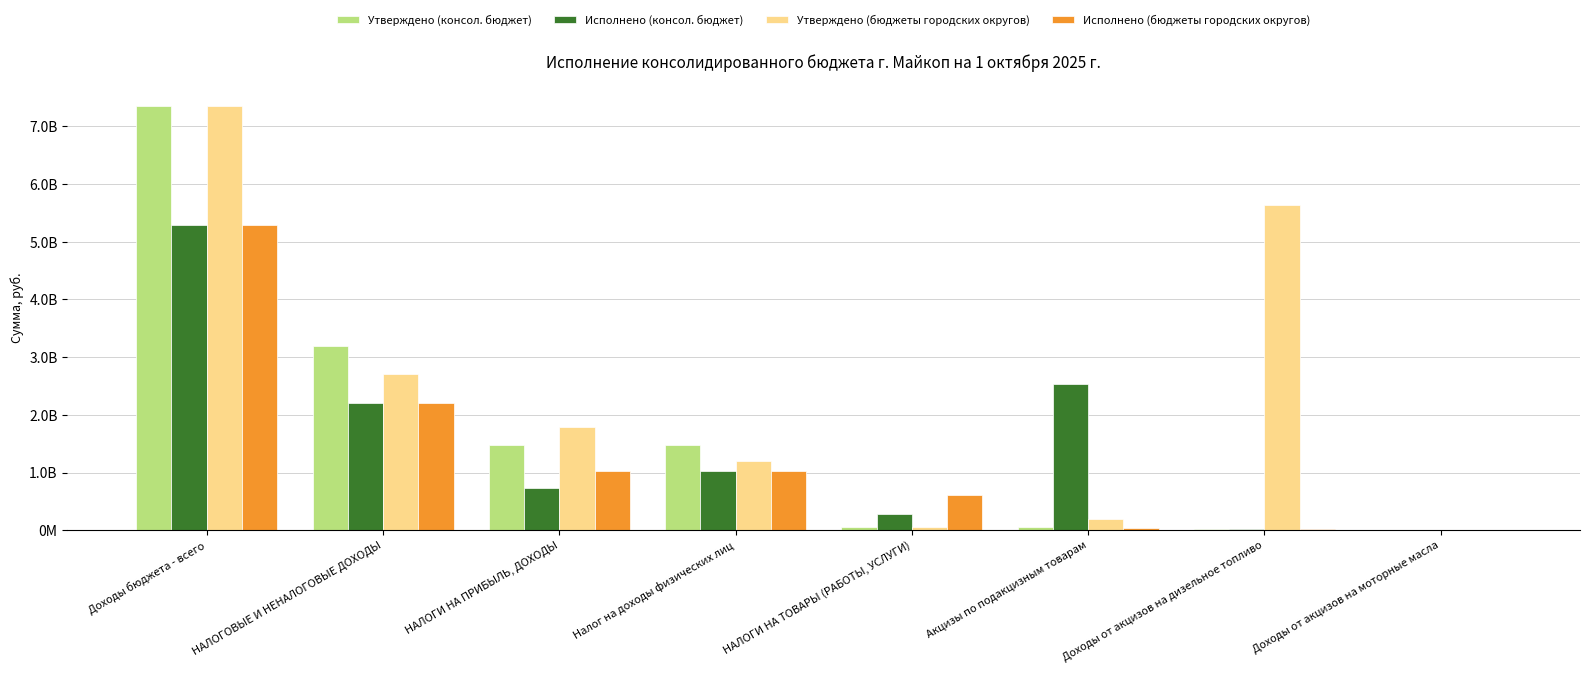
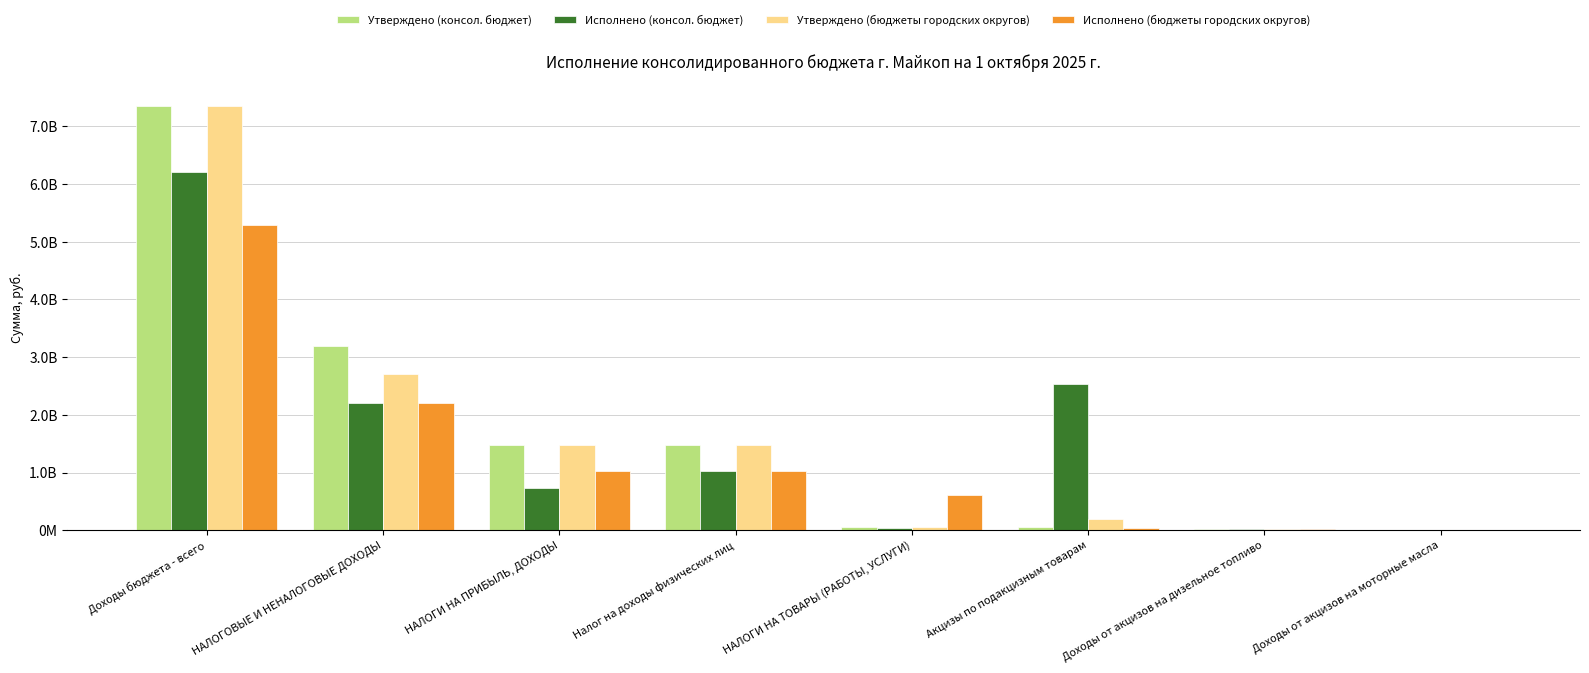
  {
    "Утверждено (консол. бюджет)": {
      "Доходы бюджета - всего": 7400000000,
      "НАЛОГОВЫЕ И НЕНАЛОГОВЫЕ ДОХОДЫ": 3200000000,
      "НАЛОГИ НА ПРИБЫЛЬ, ДОХОДЫ": 1500000000,
      "Налог на доходы физических лиц": 1500000000,
      "НАЛОГИ НА ТОВАРЫ (РАБОТЫ, УСЛУГИ)": 100000000,
      "Акцизы по подакцизным товарам": 0
    },
    "Исполнено (консол. бюджет)": {
-     "Доходы бюджета - всего": 5300000000,
+     "Доходы бюджета - всего": 6200000000,
      "НАЛОГОВЫЕ И НЕНАЛОГОВЫЕ ДОХОДЫ": 2200000000,
      "НАЛОГИ НА ПРИБЫЛЬ, ДОХОДЫ": 700000000,
      "Налог на доходы физических лиц": 1000000000,
-     "НАЛОГИ НА ТОВАРЫ (РАБОТЫ, УСЛУГИ)": 300000000,
+     "НАЛОГИ НА ТОВАРЫ (РАБОТЫ, УСЛУГИ)": 0,
      "Акцизы по подакцизным товарам": 2500000000
    },
    "Утверждено (бюджеты городских округов)": {
      "Доходы бюджета - всего": 7400000000,
      "НАЛОГОВЫЕ И НЕНАЛОГОВЫЕ ДОХОДЫ": 2700000000,
-     "НАЛОГИ НА ПРИБЫЛЬ, ДОХОДЫ": 1800000000,
-     "Налог на доходы физических лиц": 1200000000,
+     "НАЛОГИ НА ПРИБЫЛЬ, ДОХОДЫ": 1500000000,
+     "Налог на доходы физических лиц": 1500000000,
      "НАЛОГИ НА ТОВАРЫ (РАБОТЫ, УСЛУГИ)": 100000000,
      "Акцизы по подакцизным товарам": 200000000,
-     "Доходы от акцизов на дизельное топливо": 5600000000
+     "Доходы от акцизов на дизельное топливо": 0
    },
    "Исполнено (бюджеты городских округов)": {
      "Доходы бюджета - всего": 5300000000,
      "НАЛОГОВЫЕ И НЕНАЛОГОВЫЕ ДОХОДЫ": 2200000000,
      "НАЛОГИ НА ПРИБЫЛЬ, ДОХОДЫ": 1000000000,
      "Налог на доходы физических лиц": 1000000000,
      "НАЛОГИ НА ТОВАРЫ (РАБОТЫ, УСЛУГИ)": 600000000
    }
  }
